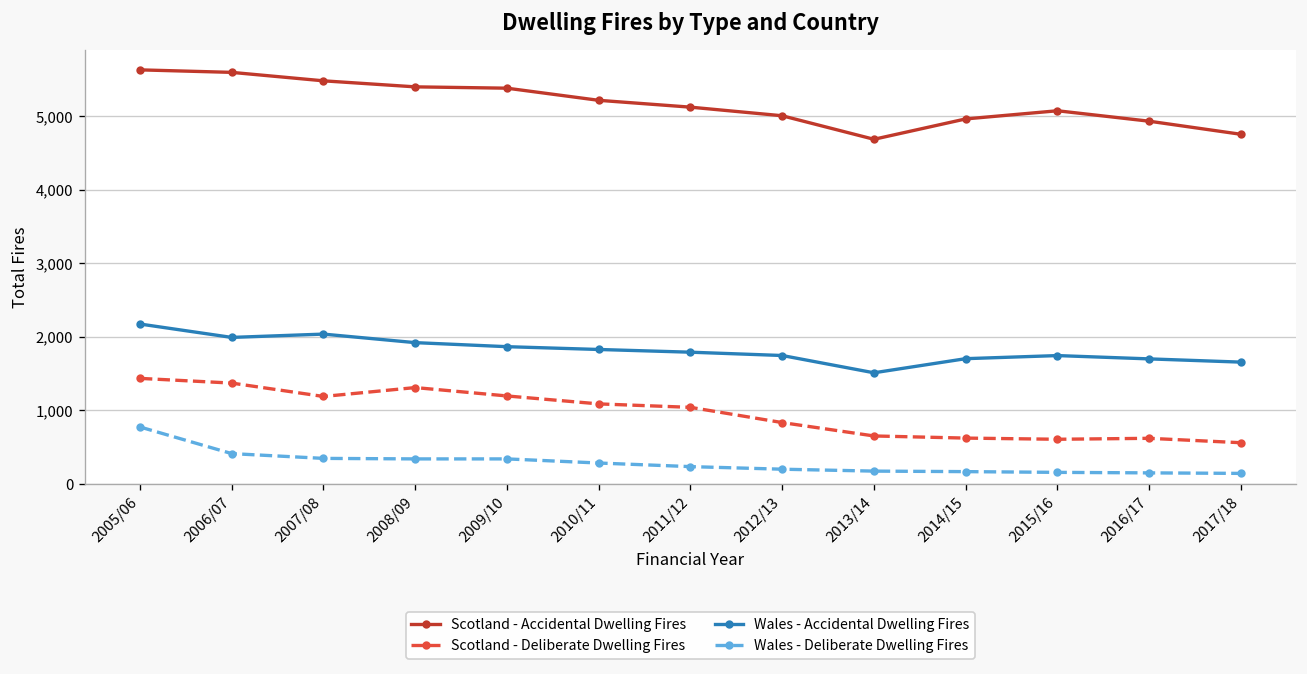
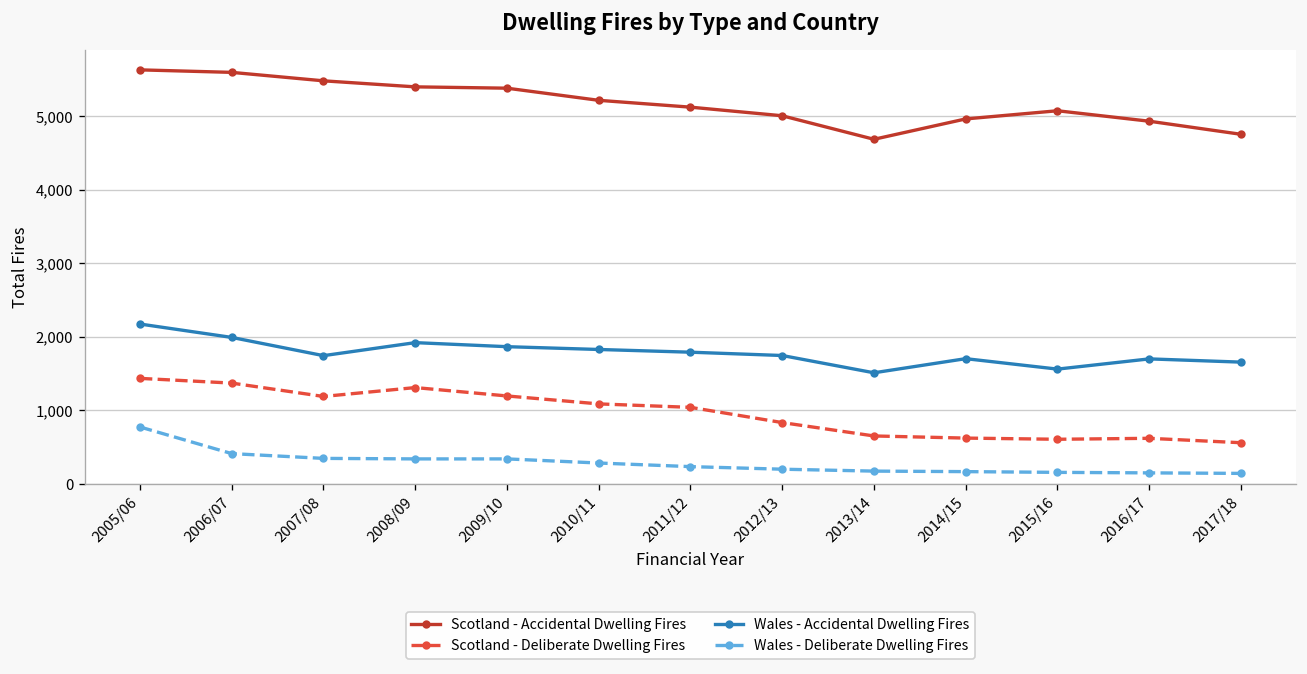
  {
    "Wales - Accidental Dwelling Fires": {
      "2005/06": "2,200",
      "2006/07": "2,000",
-     "2007/08": "2,000",
+     "2007/08": "1,700",
      "2008/09": "1,900",
      "2009/10": "1,900",
      "2010/11": "1,800",
      "2011/12": "1,800",
      "2012/13": "1,700",
      "2013/14": "1,500",
      "2014/15": "1,700",
-     "2015/16": "1,700",
+     "2015/16": "1,600",
      "2016/17": "1,700",
      "2017/18": "1,700"
    },
    "Wales - Deliberate Dwelling Fires": {
      "2005/06": "800",
      "2006/07": "400",
      "2007/08": "300",
      "2008/09": "300",
      "2009/10": "300",
      "2010/11": "300",
      "2011/12": "200",
      "2012/13": "200",
      "2013/14": "200",
      "2014/15": "200",
      "2015/16": "200",
      "2016/17": "100",
      "2017/18": "100"
    }
  }
